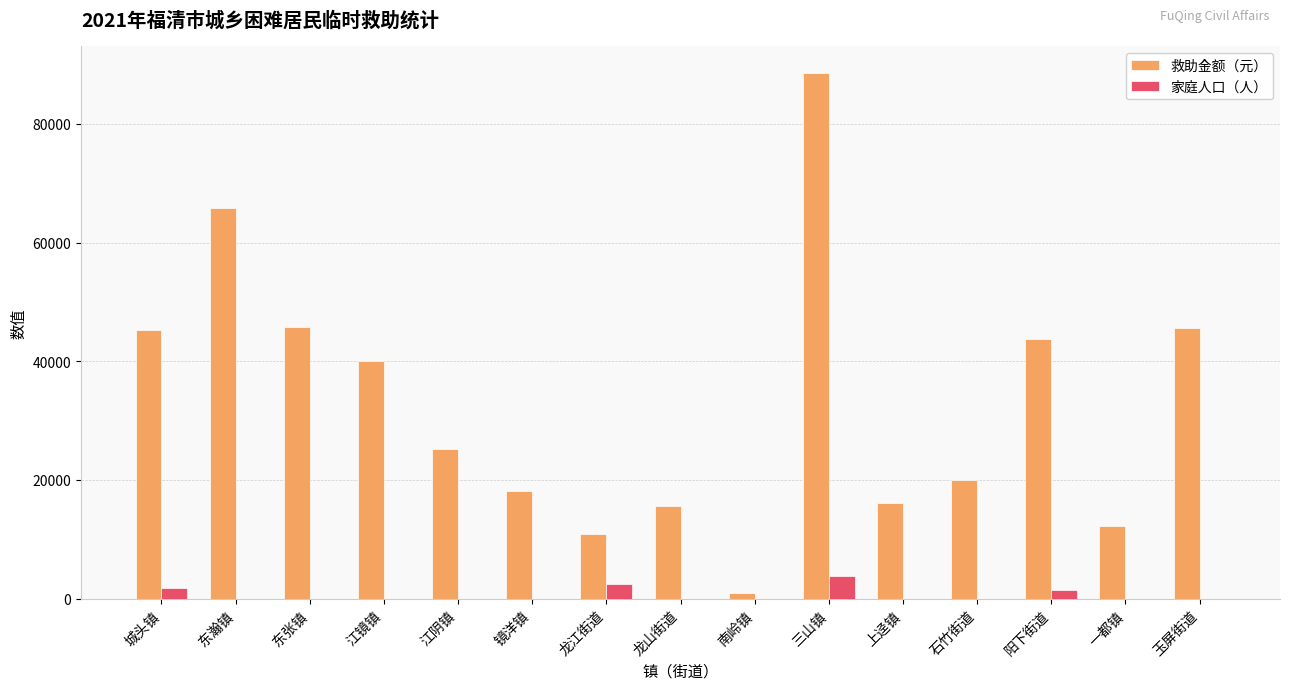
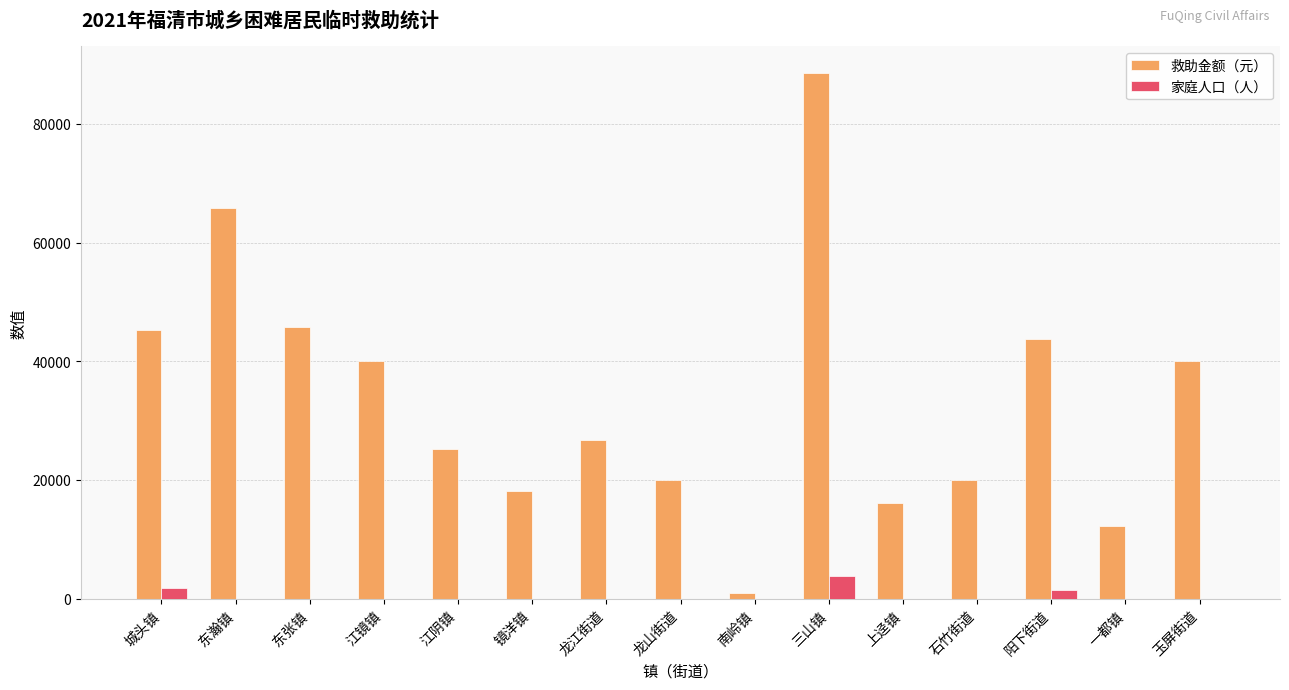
  {
    "救助金额（元）": {
      "城头镇": 45000,
      "东瀚镇": 66000,
      "东张镇": 46000,
      "江镜镇": 40000,
      "江阴镇": 25000,
      "镜洋镇": 18000,
-     "龙江街道": 11000,
-     "龙山街道": 16000,
+     "龙江街道": 27000,
+     "龙山街道": 20000,
      "南岭镇": 1000,
      "三山镇": 89000,
      "上迳镇": 16000,
      "石竹街道": 20000,
      "阳下街道": 44000,
      "一都镇": 12000,
-     "玉屏街道": 46000
+     "玉屏街道": 40000
    },
    "家庭人口（人）": {
      "城头镇": 2000,
-     "龙江街道": 2000,
+     "龙江街道": 0,
      "三山镇": 4000,
      "阳下街道": 1000
    }
  }
